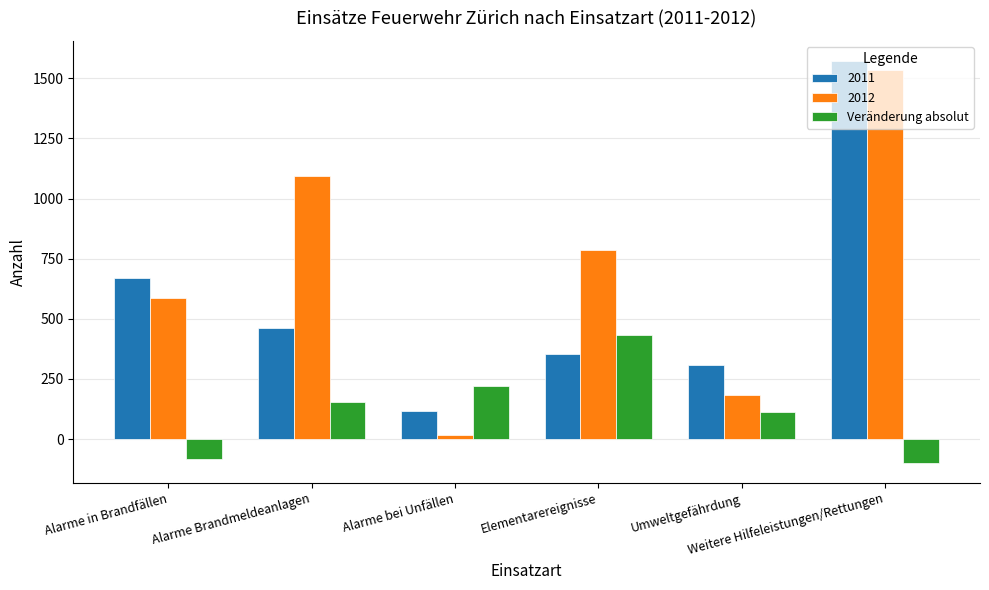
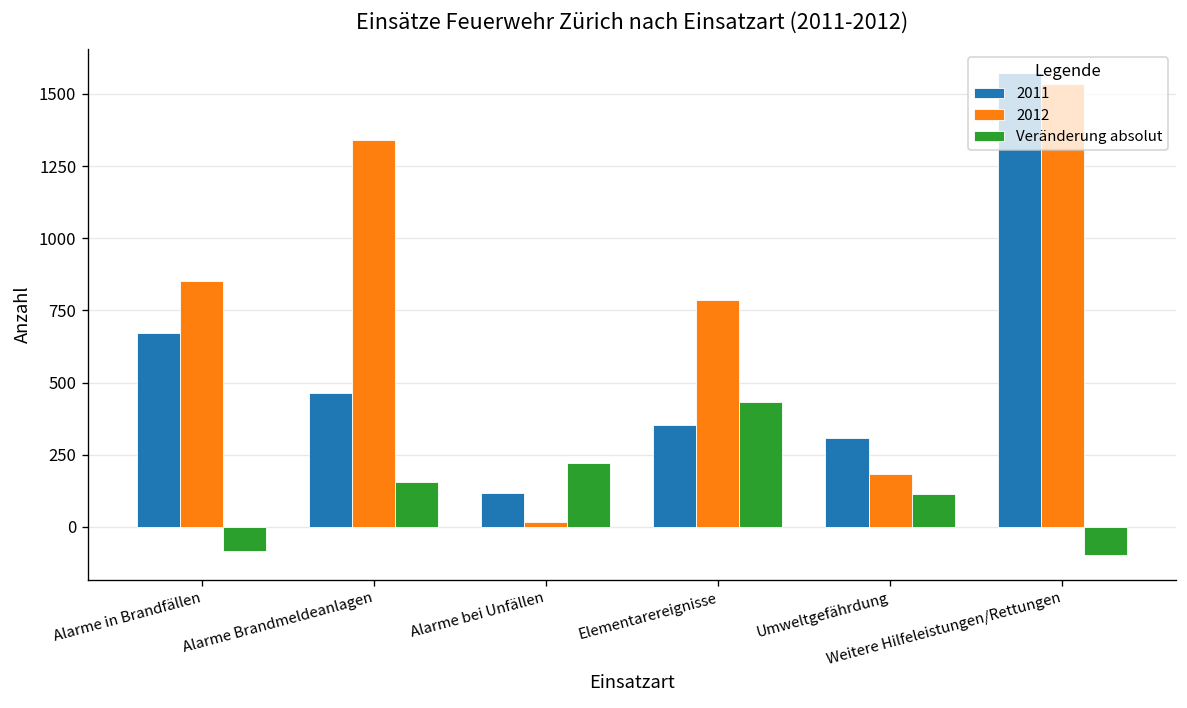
  {
    "2011": {
      "Alarme in Brandfällen": 670,
      "Alarme Brandmeldeanlagen": 460,
      "Alarme bei Unfällen": 120,
      "Elementarereignisse": 350,
      "Umweltgefährdung": 310
    },
    "2012": {
-     "Alarme in Brandfällen": 590,
-     "Alarme Brandmeldeanlagen": 1090,
+     "Alarme in Brandfällen": 850,
+     "Alarme Brandmeldeanlagen": 1340,
      "Alarme bei Unfällen": 20,
      "Elementarereignisse": 790,
      "Umweltgefährdung": 180
    },
    "Veränderung absolut": {
      "Alarme in Brandfällen": -80,
      "Alarme Brandmeldeanlagen": 160,
      "Alarme bei Unfällen": 220,
      "Elementarereignisse": 430,
      "Umweltgefährdung": 110,
      "Weitere Hilfeleistungen/Rettungen": -100
    }
  }
